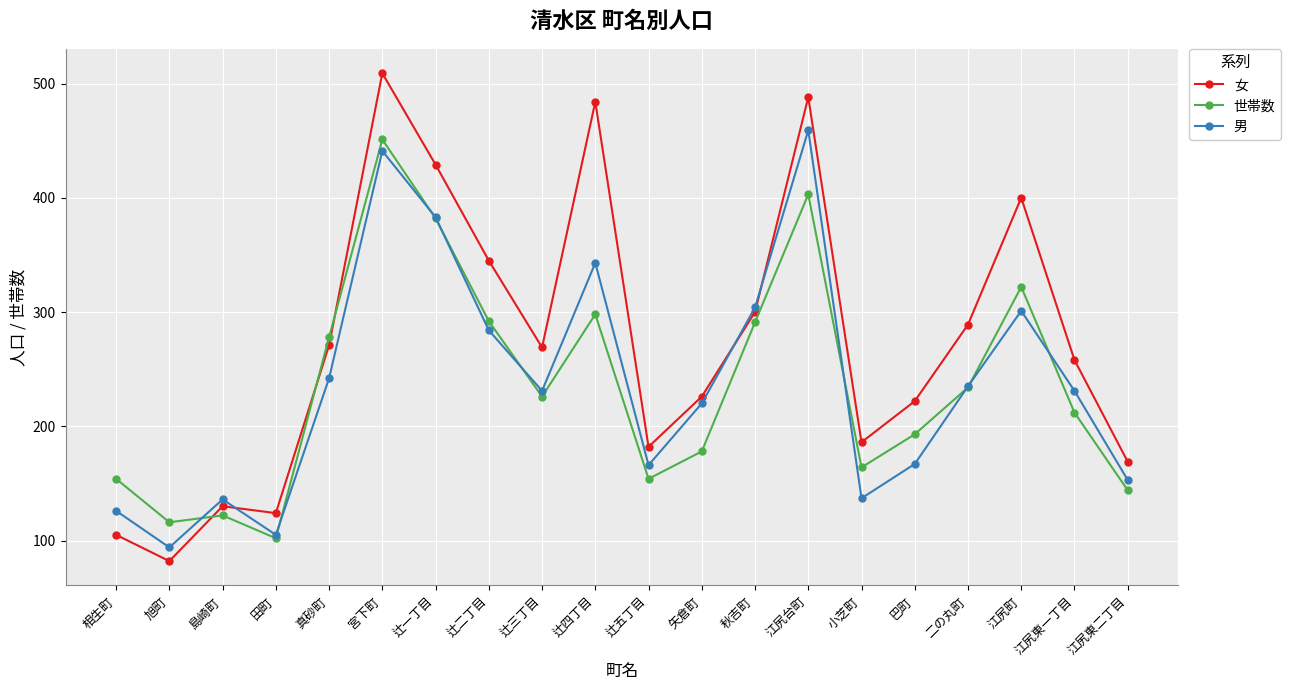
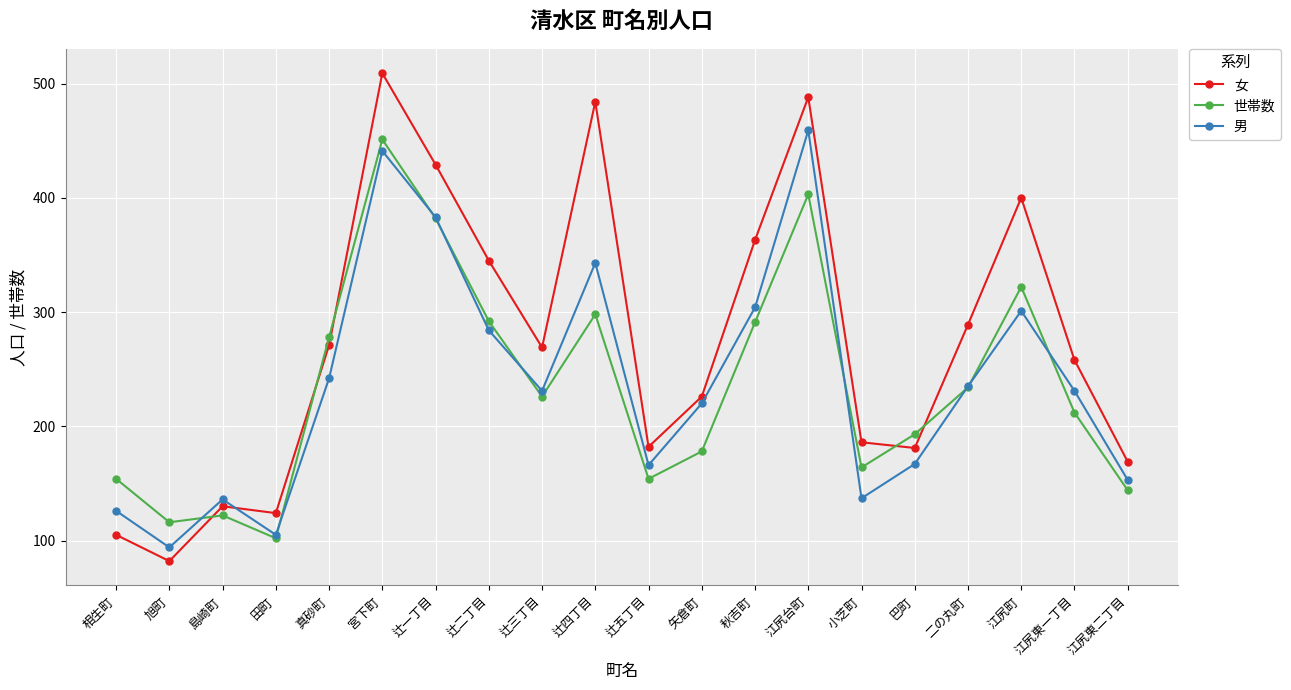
  {
    "女": {
      "相生町": 105,
      "旭町": 82,
      "島崎町": 130,
      "田町": 124,
      "真砂町": 271,
      "宮下町": 509,
      "辻一丁目": 429,
      "辻二丁目": 345,
      "辻三丁目": 269,
      "辻四丁目": 484,
      "辻五丁目": 182,
      "矢倉町": 226,
-     "秋吉町": 300,
+     "秋吉町": 363,
      "江尻台町": 488,
      "小芝町": 186,
-     "巴町": 222,
+     "巴町": 181,
      "二の丸町": 289,
      "江尻町": 400,
      "江尻東一丁目": 258,
      "江尻東二丁目": 169
    },
    "世帯数": {
      "相生町": 154,
      "旭町": 116,
      "島崎町": 122,
      "田町": 102,
      "真砂町": 278,
      "宮下町": 451,
      "辻二丁目": 292,
      "辻三丁目": 226,
      "辻四丁目": 298,
      "辻五丁目": 154,
      "矢倉町": 178,
      "秋吉町": 291,
      "江尻台町": 403,
      "小芝町": 164,
      "巴町": 193,
      "江尻町": 322,
      "江尻東一丁目": 212,
      "江尻東二丁目": 144
    },
    "男": {
      "相生町": 126,
      "旭町": 94,
      "島崎町": 136,
      "田町": 105,
      "真砂町": 242,
      "宮下町": 441,
      "辻二丁目": 284,
      "辻三丁目": 231,
      "辻四丁目": 343,
      "辻五丁目": 166,
      "矢倉町": 220,
      "秋吉町": 304,
      "江尻台町": 459,
      "小芝町": 137,
      "巴町": 167,
      "江尻町": 301,
      "江尻東一丁目": 231,
      "江尻東二丁目": 153
    }
  }
